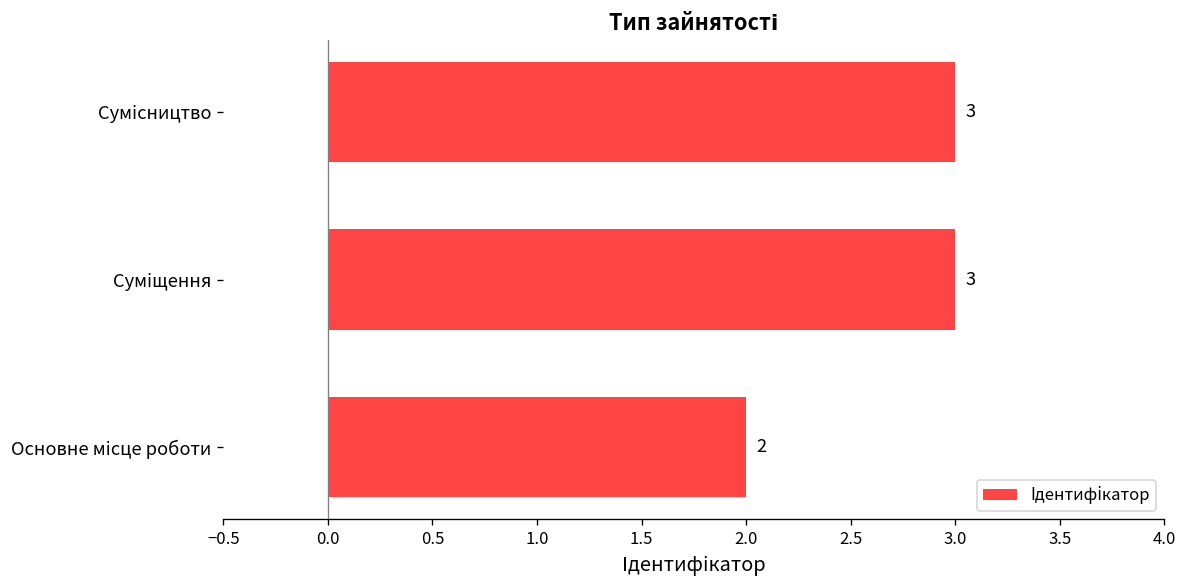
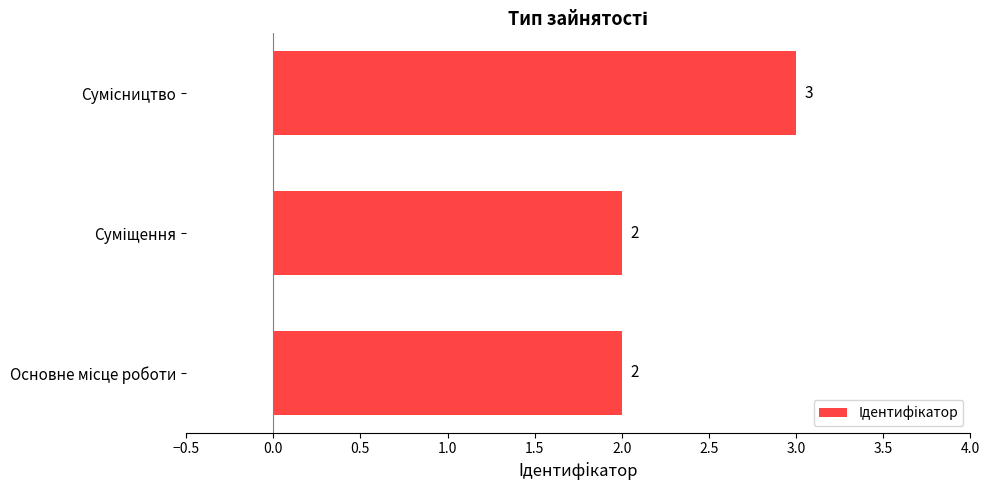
  {
    "Сумісництво": 3,
-   "Суміщення": 3,
+   "Суміщення": 2,
    "Основне місце роботи": 2
  }
